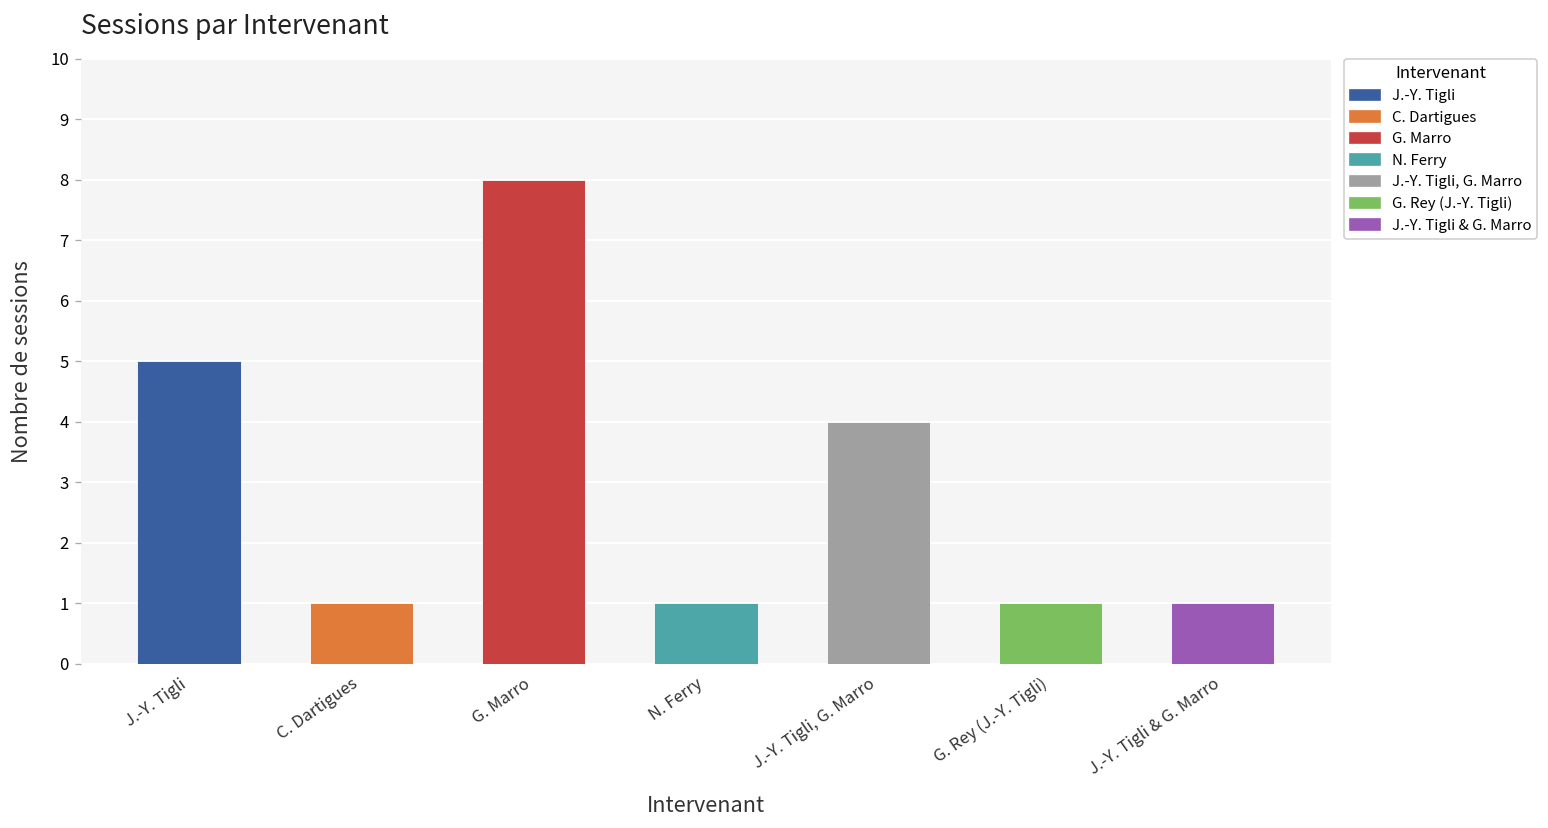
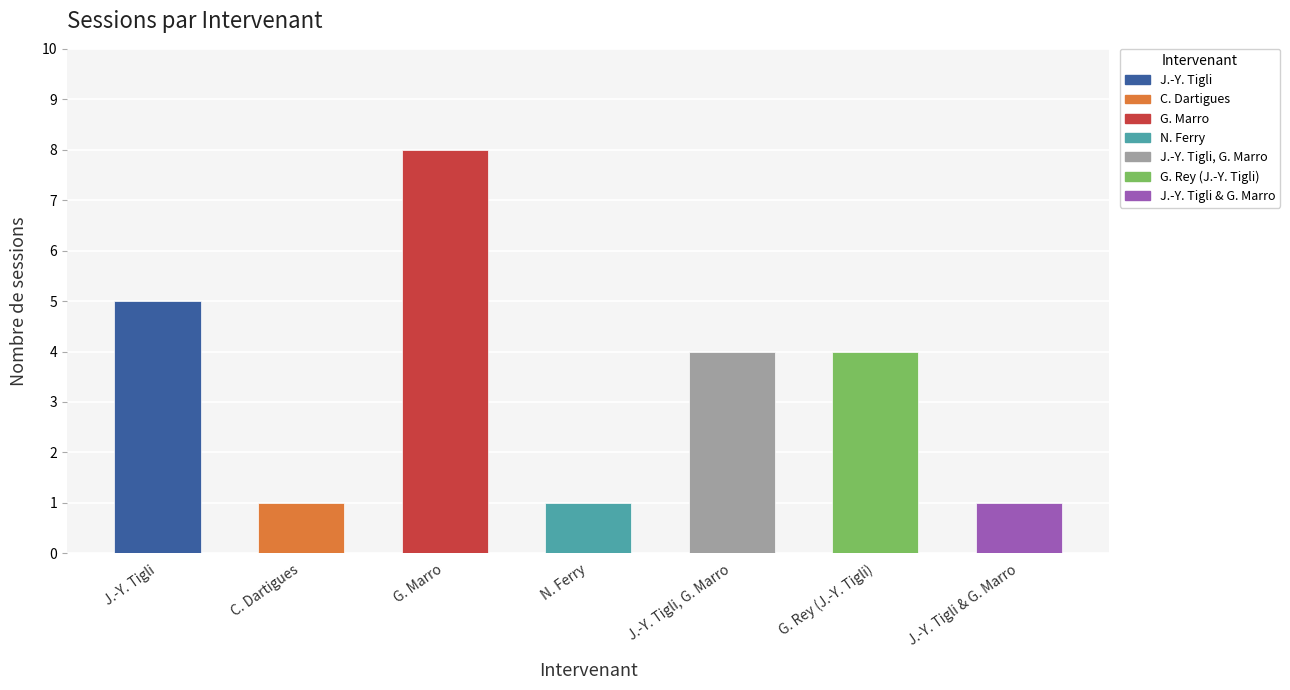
  {
    "J.-Y. Tigli": 5,
    "C. Dartigues": 1,
    "G. Marro": 8,
    "N. Ferry": 1,
    "J.-Y. Tigli, G. Marro": 4,
-   "G. Rey (J.-Y. Tigli)": 1,
+   "G. Rey (J.-Y. Tigli)": 4,
    "J.-Y. Tigli & G. Marro": 1
  }
